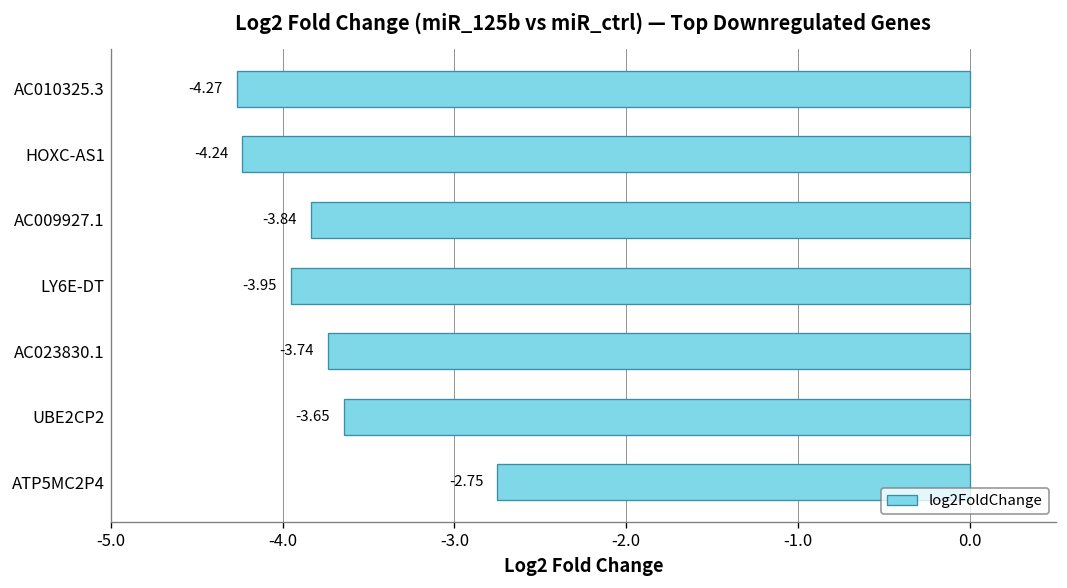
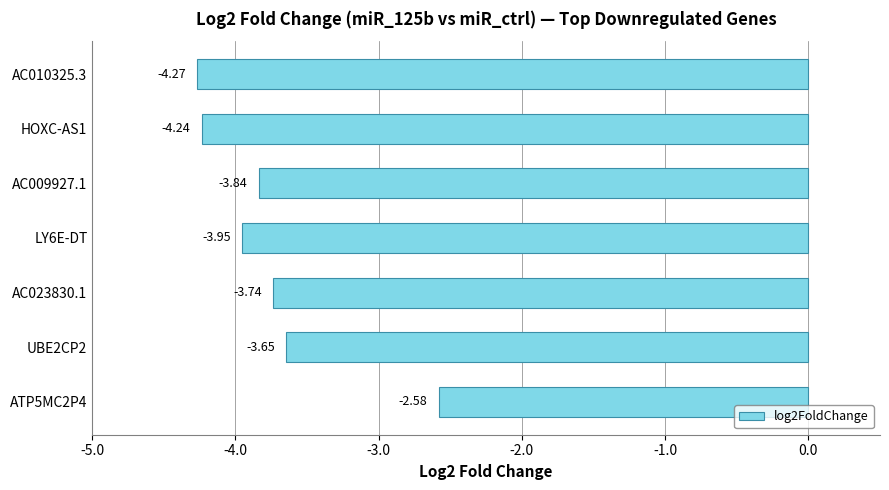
  {
    "AC010325.3": -4.27,
    "HOXC-AS1": -4.24,
    "AC009927.1": -3.84,
    "LY6E-DT": -3.95,
    "AC023830.1": -3.74,
    "UBE2CP2": -3.65,
-   "ATP5MC2P4": -2.75
+   "ATP5MC2P4": -2.58
  }
